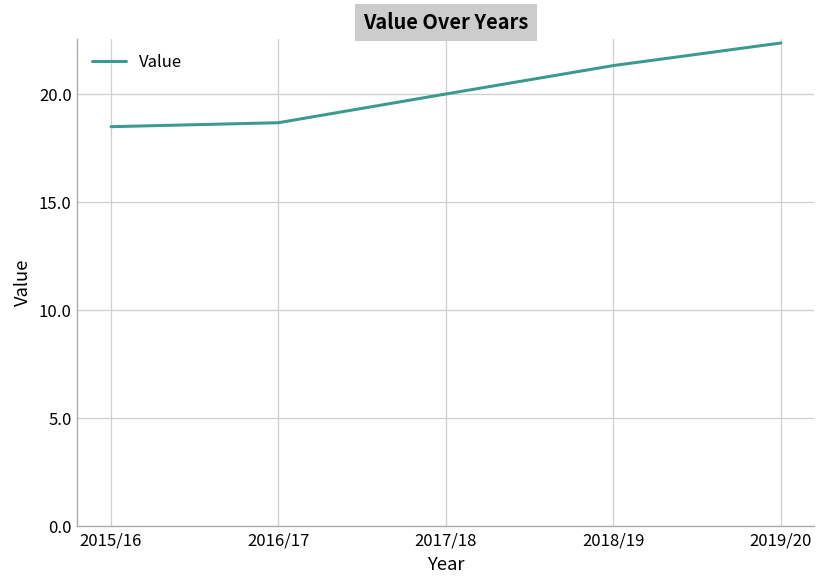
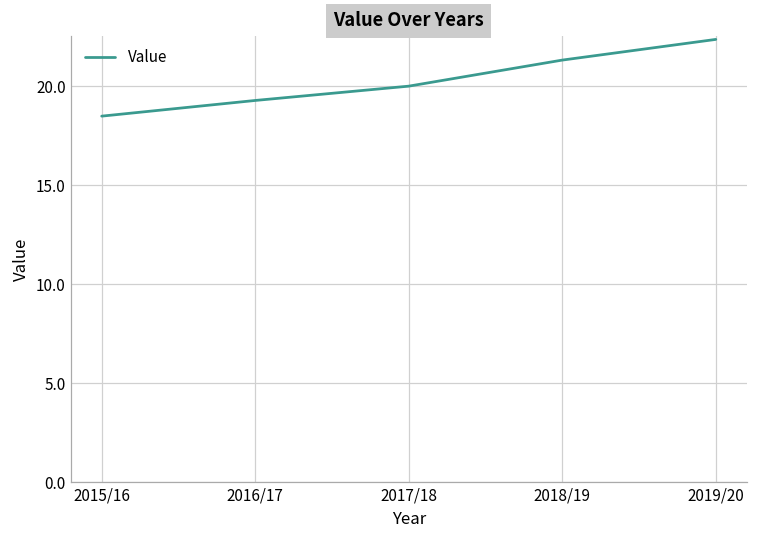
  {
    "2015/16": 18.5,
-   "2016/17": 18.7,
+   "2016/17": 19.3,
    "2017/18": 20.0,
    "2018/19": 21.3,
    "2019/20": 22.4
  }
